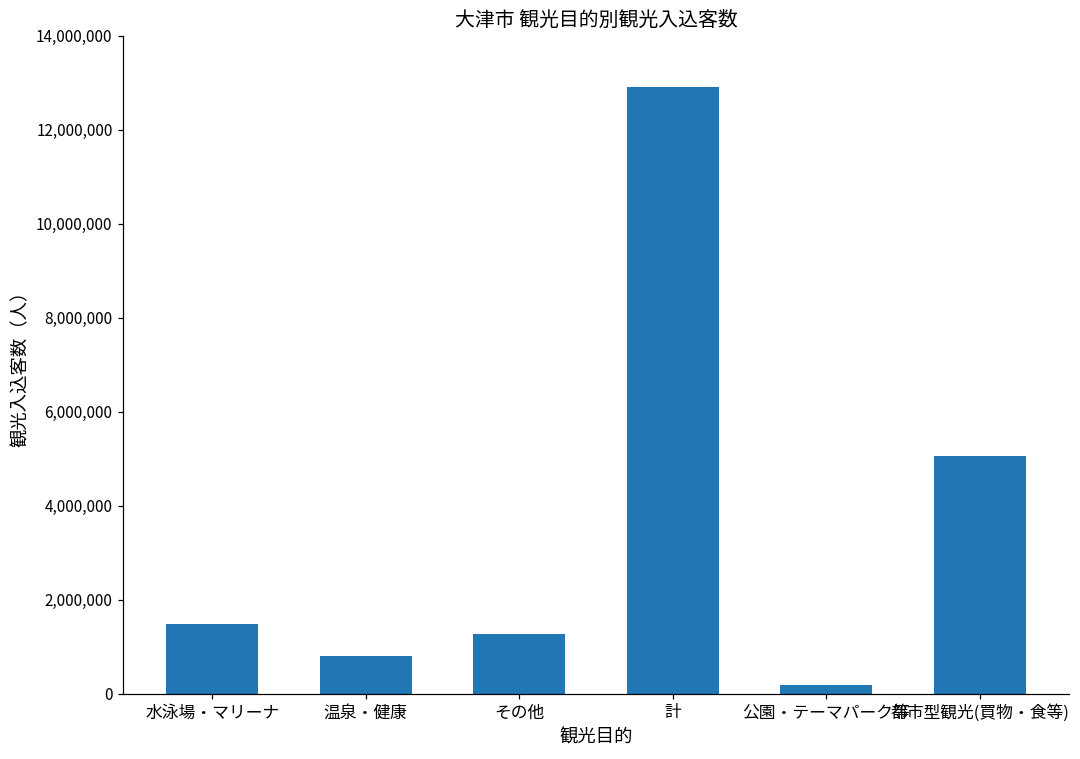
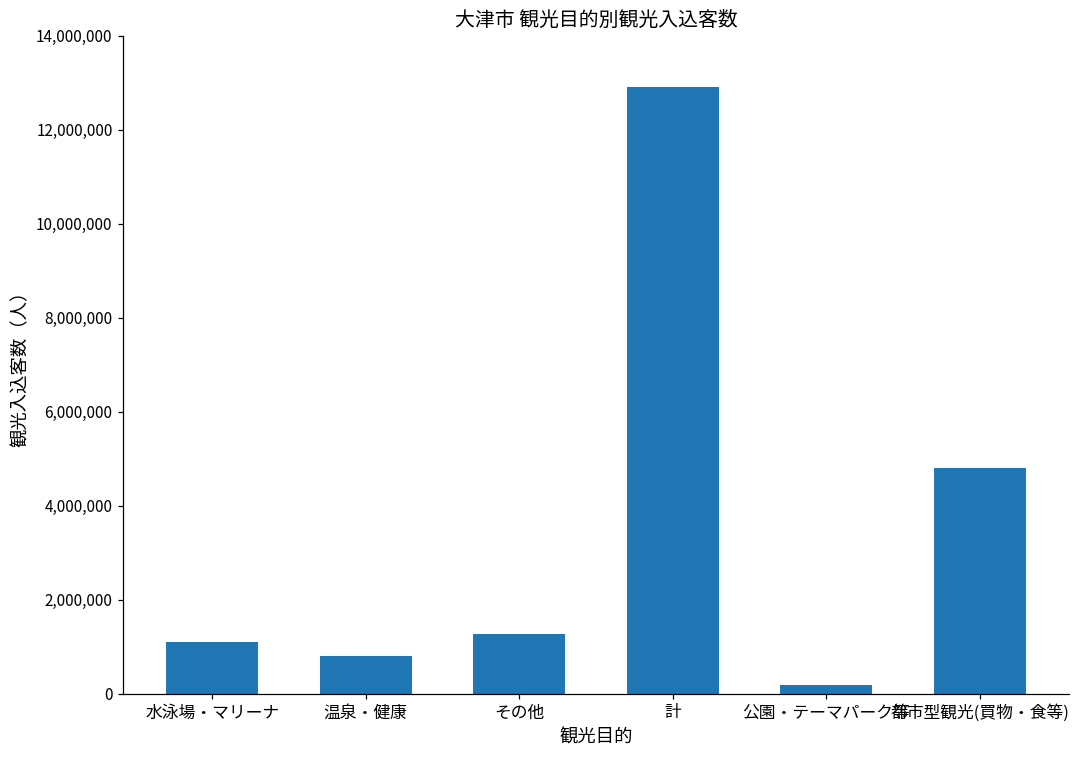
  {
-   "水泳場・マリーナ": "1,500,000",
+   "水泳場・マリーナ": "1,100,000",
    "温泉・健康": "800,000",
    "その他": "1,300,000",
    "計": "12,900,000",
    "公園・テーマパーク等": "200,000",
-   "都市型観光(買物・食等)": "5,100,000"
+   "都市型観光(買物・食等)": "4,800,000"
  }
